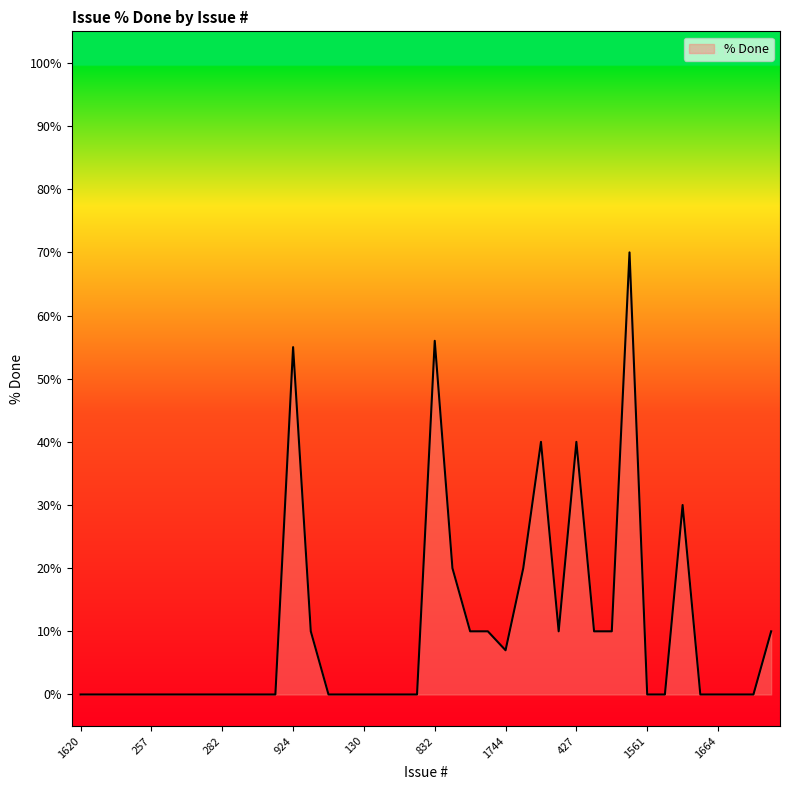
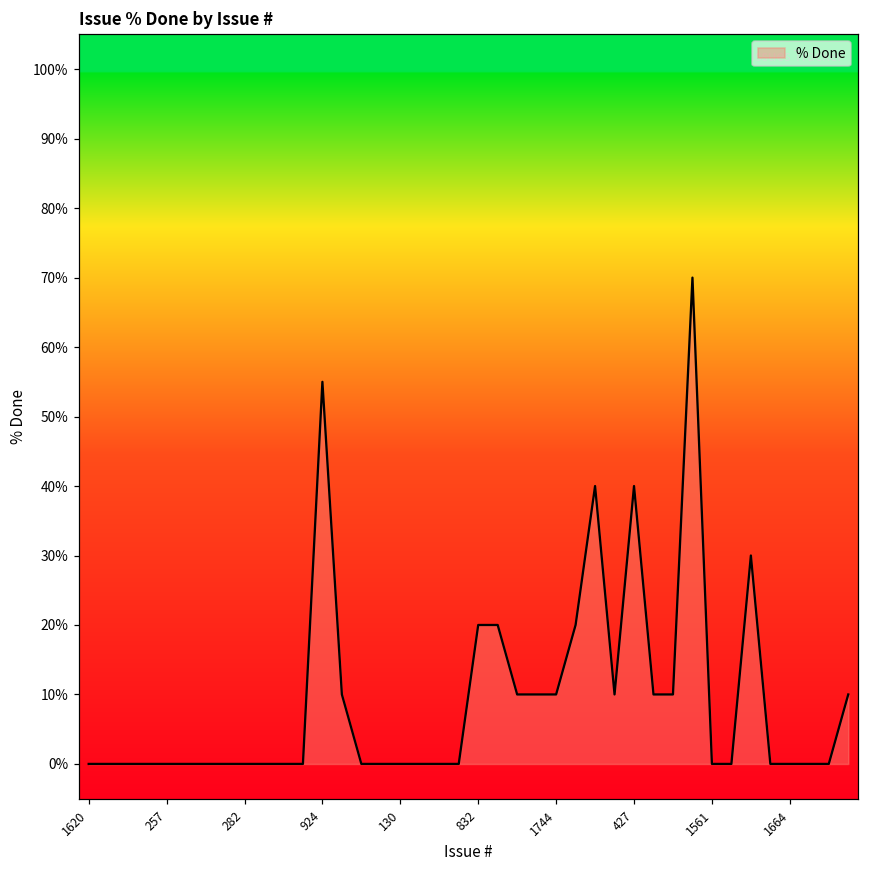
  {
    "1620": "0%",
    "257": "0%",
    "282": "0%",
    "924": "55%",
    "130": "0%",
-   "832": "56%",
-   "1744": "7%",
+   "832": "20%",
+   "1744": "10%",
    "427": "40%",
    "1561": "0%",
    "1664": "0%"
  }
